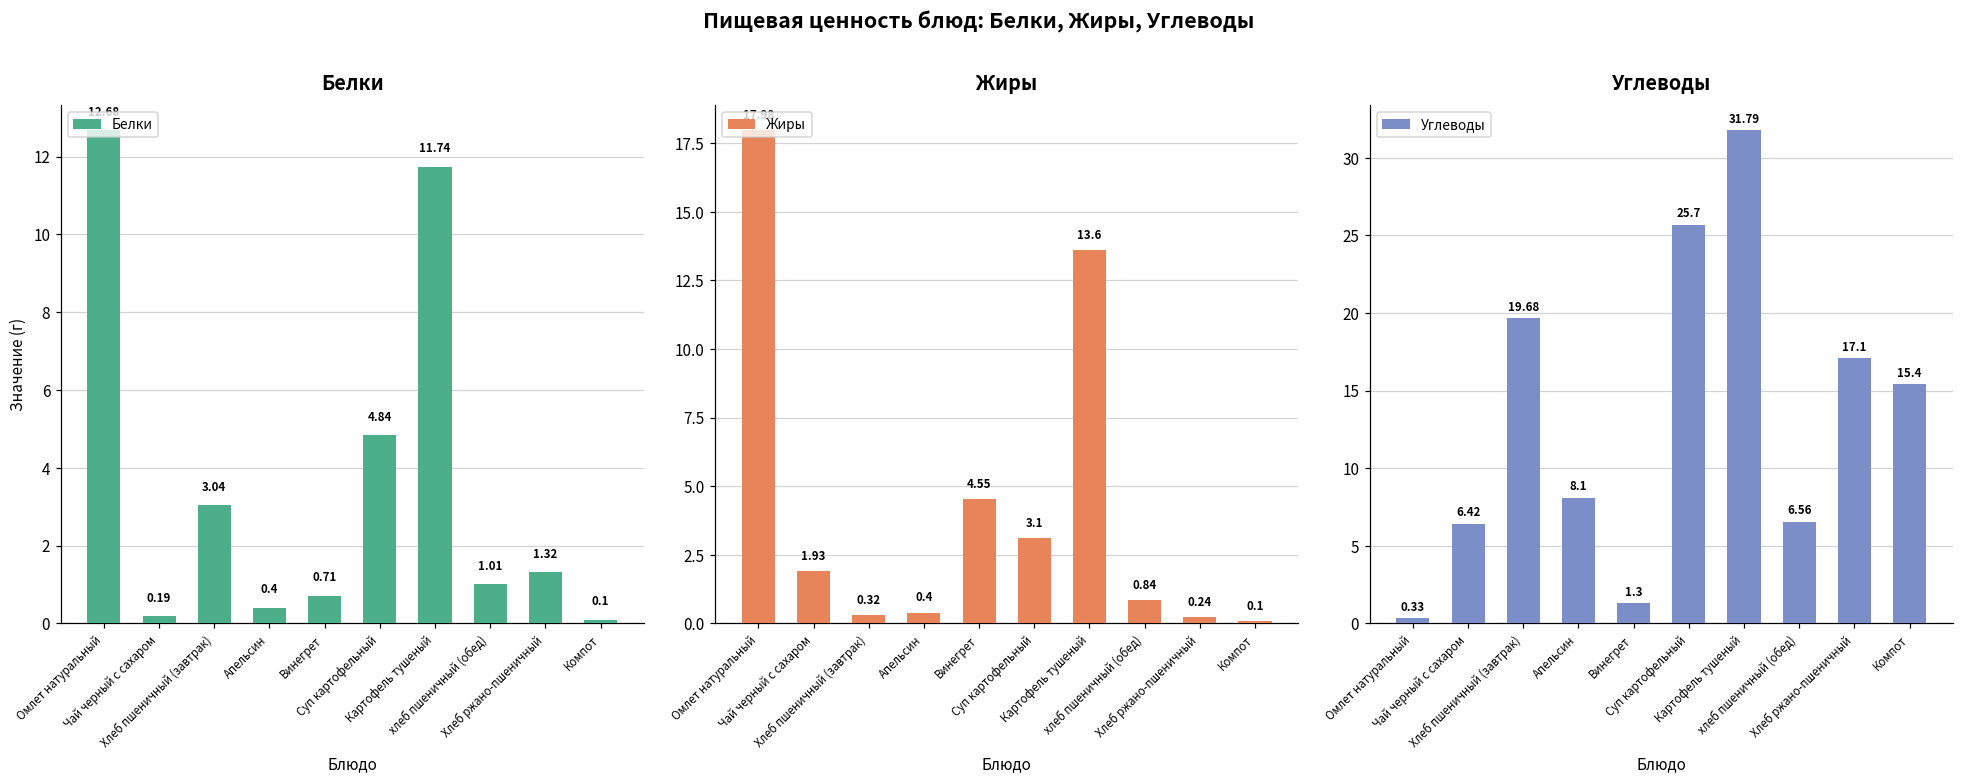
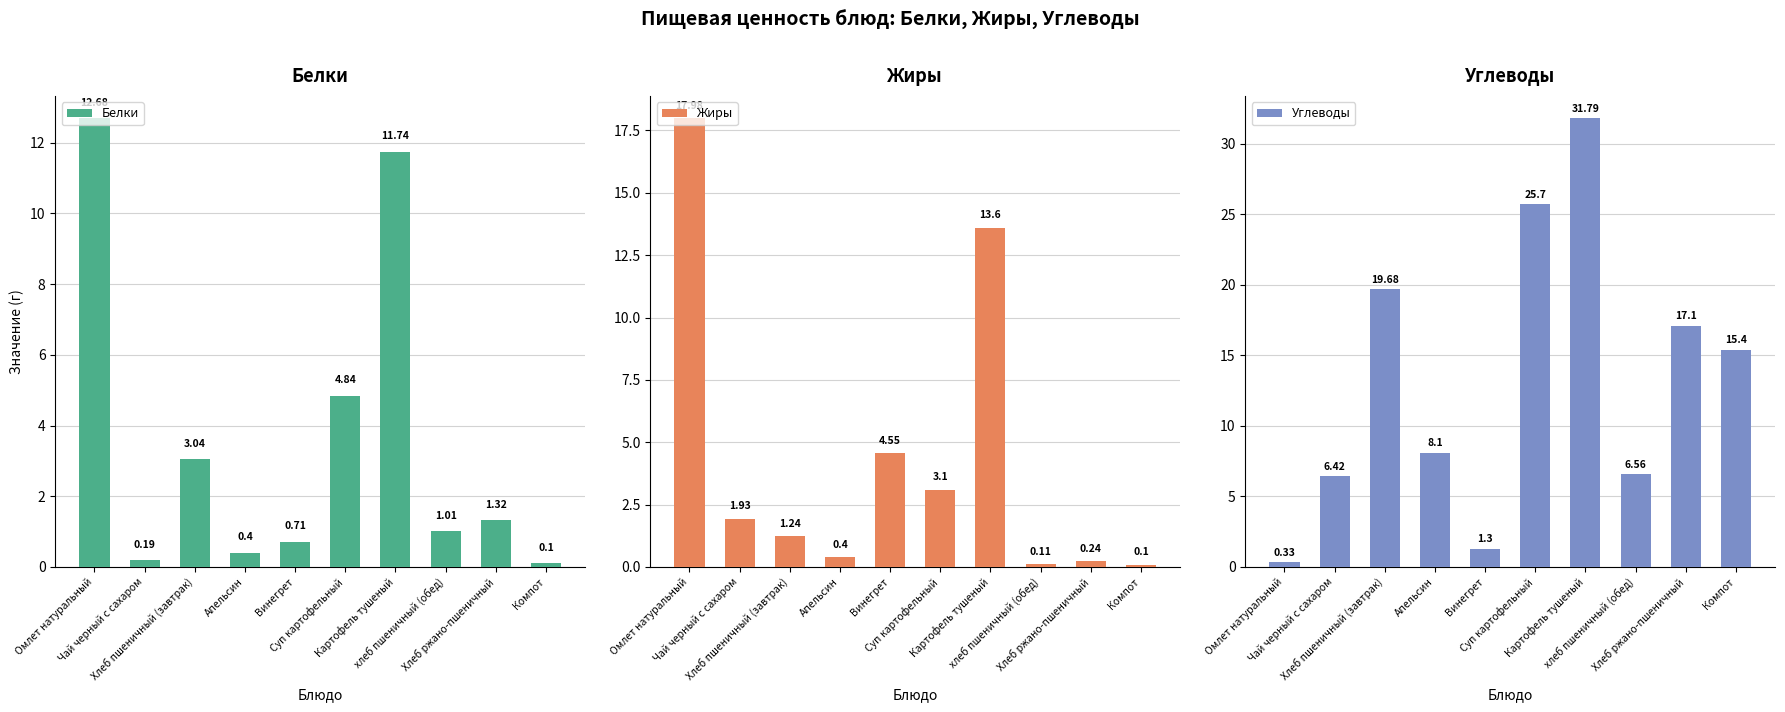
  {
    "Белки": {
      "Чай черный с сахаром": 0.19,
      "Хлеб пшеничный (завтрак)": 3.04,
      "Апельсин": 0.4,
      "Винегрет": 0.71,
      "Суп картофельный": 4.84,
      "Картофель тушеный": 11.74,
      "хлеб пшеничный (обед)": 1.01,
      "Хлеб ржано-пшеничный": 1.32,
      "Компот": 0.1
    },
    "Жиры": {
      "Чай черный с сахаром": 1.93,
-     "Хлеб пшеничный (завтрак)": 0.32,
+     "Хлеб пшеничный (завтрак)": 1.24,
      "Апельсин": 0.4,
      "Винегрет": 4.55,
      "Суп картофельный": 3.1,
      "Картофель тушеный": 13.6,
-     "хлеб пшеничный (обед)": 0.84,
+     "хлеб пшеничный (обед)": 0.11,
      "Хлеб ржано-пшеничный": 0.24,
      "Компот": 0.1
    },
    "Углеводы": {
      "Омлет натуральный": 0.33,
      "Чай черный с сахаром": 6.42,
      "Хлеб пшеничный (завтрак)": 19.68,
      "Апельсин": 8.1,
      "Винегрет": 1.3,
      "Суп картофельный": 25.7,
      "Картофель тушеный": 31.79,
      "хлеб пшеничный (обед)": 6.56,
      "Хлеб ржано-пшеничный": 17.1,
      "Компот": 15.4
    }
  }
